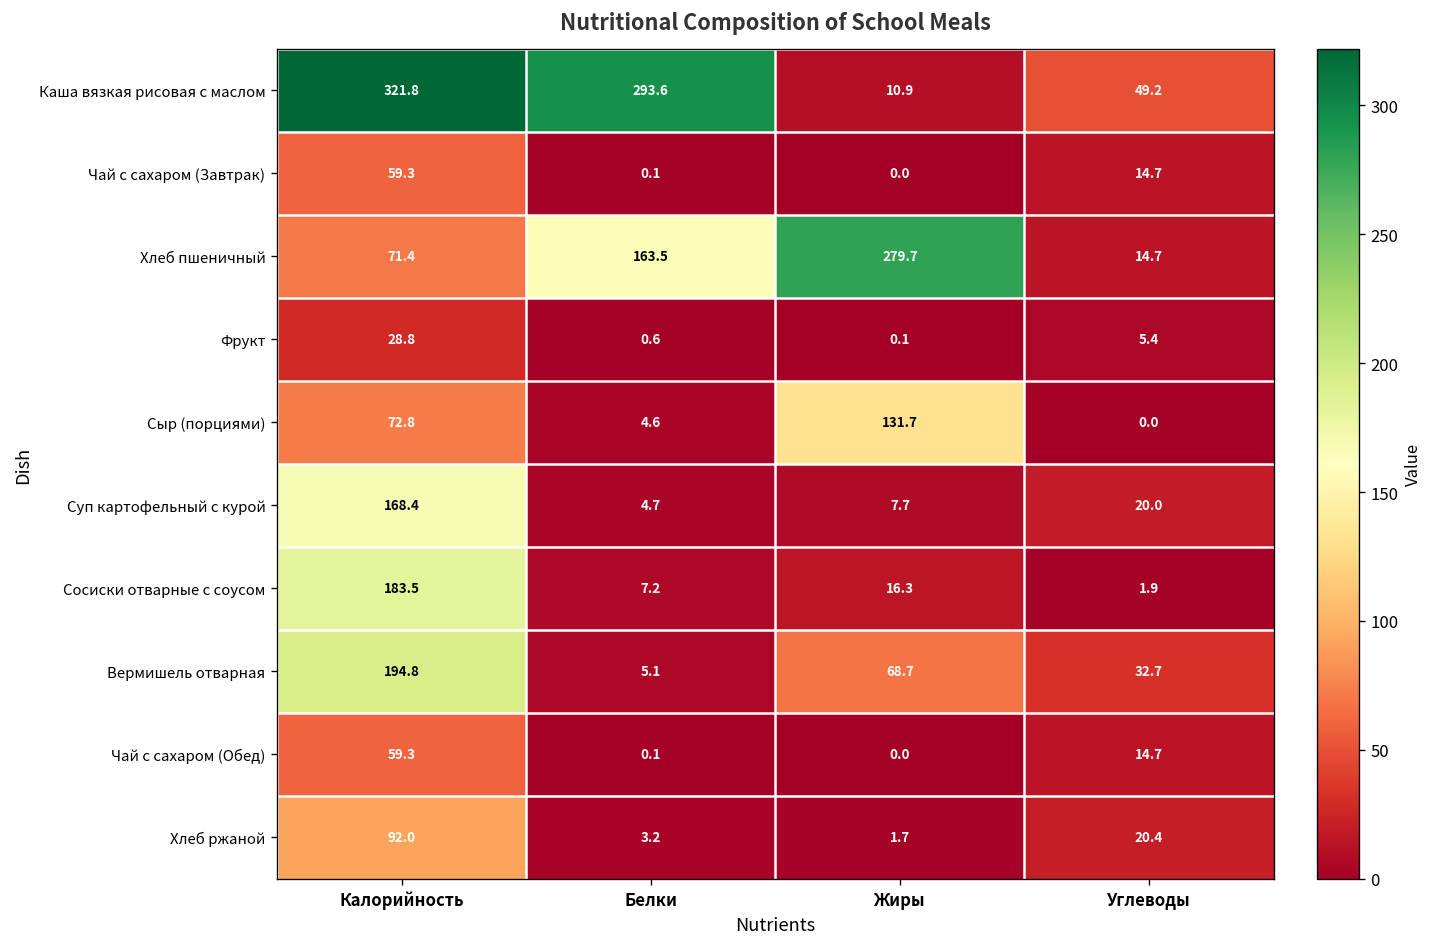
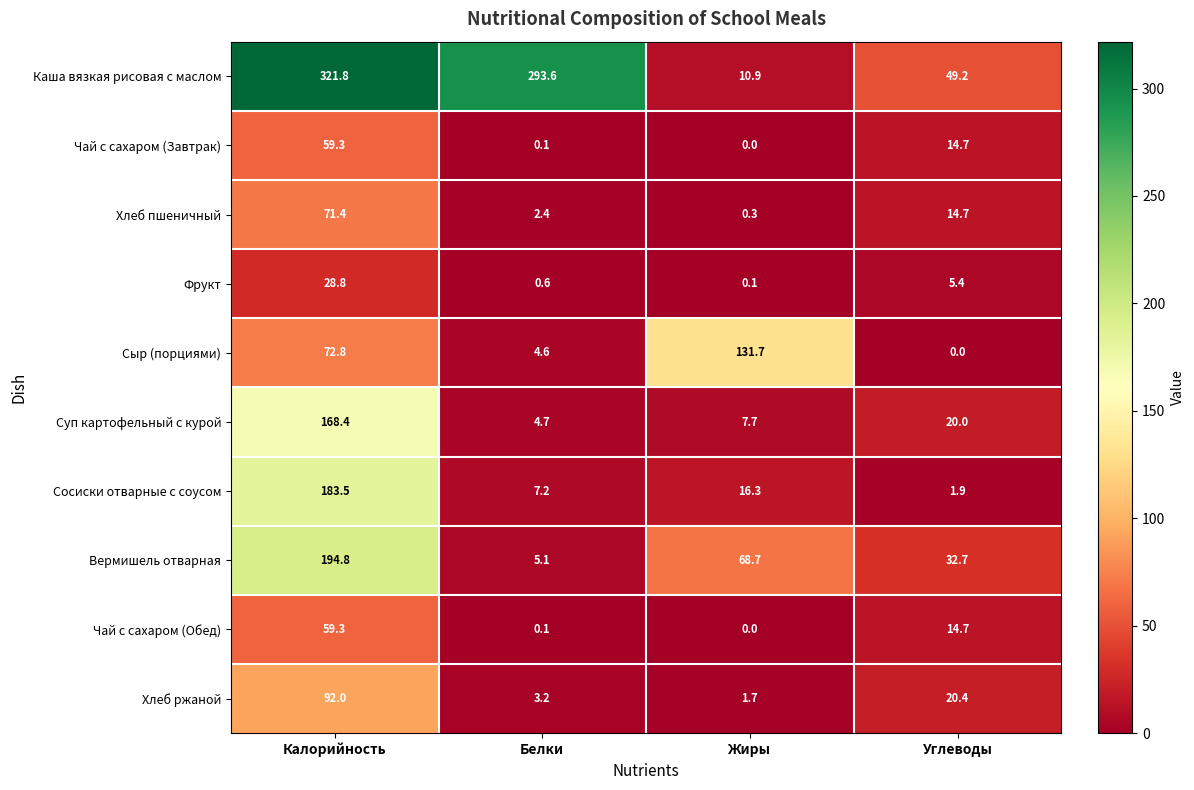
  {
    "Каша вязкая рисовая с маслом": {
      "Калорийность": 321.8,
      "Белки": 293.6,
      "Жиры": 10.9,
      "Углеводы": 49.2
    },
    "Чай с сахаром (Завтрак)": {
      "Калорийность": 59.3,
      "Белки": 0.1,
      "Жиры": 0.0,
      "Углеводы": 14.7
    },
    "Хлеб пшеничный": {
      "Калорийность": 71.4,
-     "Белки": 163.5,
-     "Жиры": 279.7,
+     "Белки": 2.4,
+     "Жиры": 0.3,
      "Углеводы": 14.7
    },
    "Фрукт": {
      "Калорийность": 28.8,
      "Белки": 0.6,
      "Жиры": 0.1,
      "Углеводы": 5.4
    },
    "Сыр (порциями)": {
      "Калорийность": 72.8,
      "Белки": 4.6,
      "Жиры": 131.7,
      "Углеводы": 0.0
    },
    "Суп картофельный с курой": {
      "Калорийность": 168.4,
      "Белки": 4.7,
      "Жиры": 7.7,
      "Углеводы": 20.0
    },
    "Сосиски отварные с соусом": {
      "Калорийность": 183.5,
      "Белки": 7.2,
      "Жиры": 16.3,
      "Углеводы": 1.9
    },
    "Вермишель отварная": {
      "Калорийность": 194.8,
      "Белки": 5.1,
      "Жиры": 68.7,
      "Углеводы": 32.7
    },
    "Чай с сахаром (Обед)": {
      "Калорийность": 59.3,
      "Белки": 0.1,
      "Жиры": 0.0,
      "Углеводы": 14.7
    },
    "Хлеб ржаной": {
      "Калорийность": 92.0,
      "Белки": 3.2,
      "Жиры": 1.7,
      "Углеводы": 20.4
    }
  }
